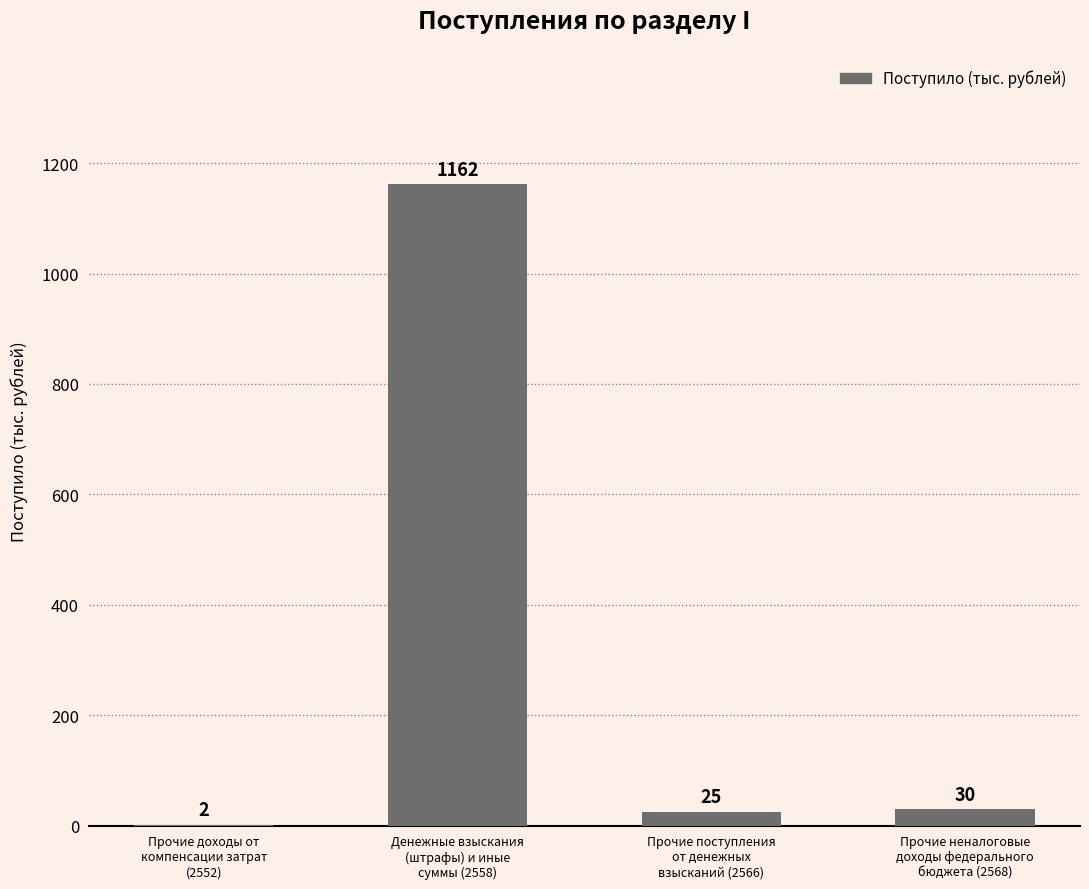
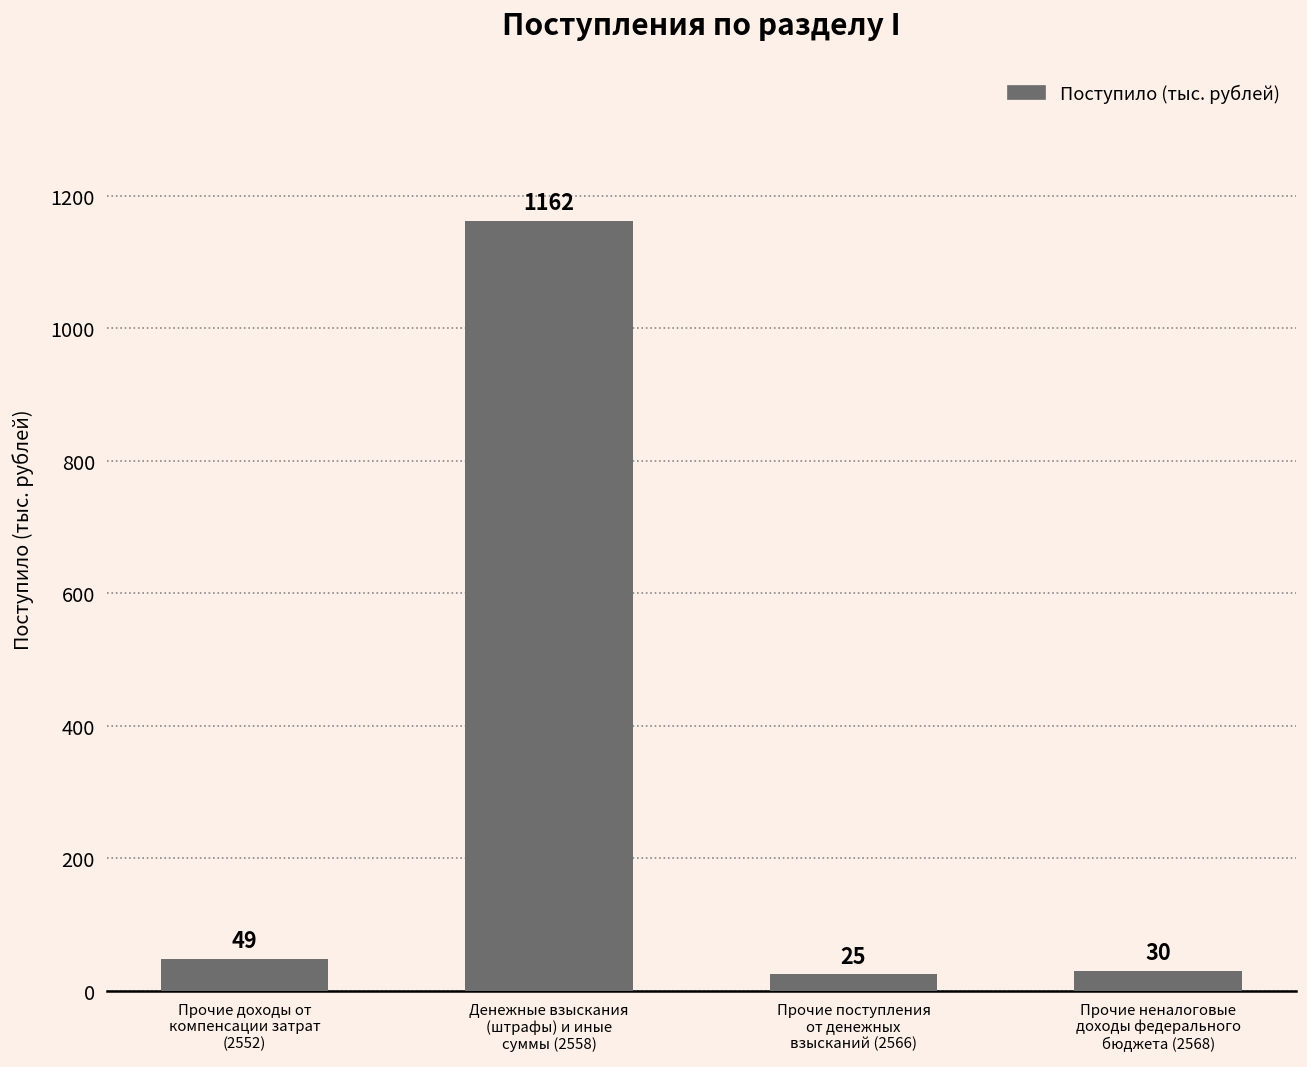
  {
-   "Прочие доходы от компенсации затрат (2552)": 2,
+   "Прочие доходы от компенсации затрат (2552)": 49,
    "Денежные взыскания (штрафы) и иные суммы (2558)": 1162,
    "Прочие поступления от денежных взысканий (2566)": 25,
    "Прочие неналоговые доходы федерального бюджета (2568)": 30
  }
